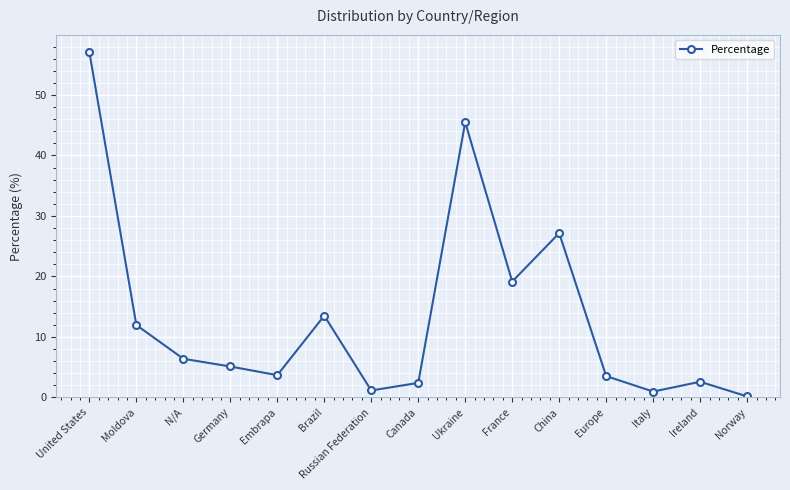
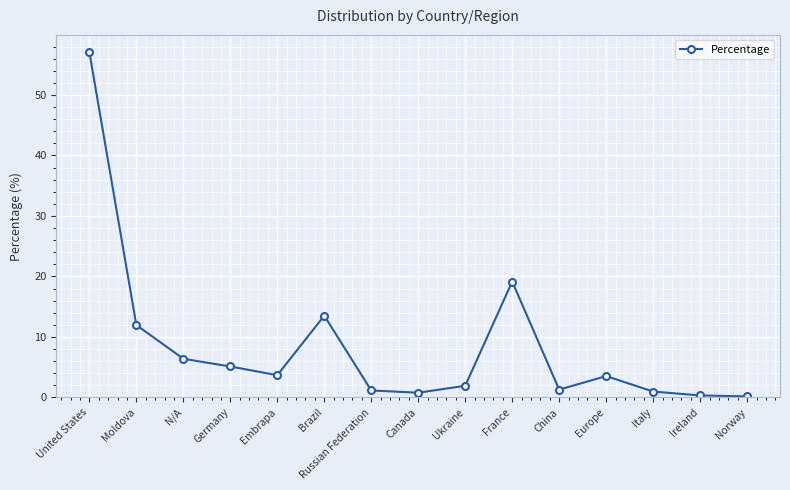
  {
    "United States": 57,
    "Moldova": 12,
    "N/A": 6,
    "Germany": 5,
    "Embrapa": 4,
    "Brazil": 14,
    "Russian Federation": 1,
-   "Canada": 2,
-   "Ukraine": 45,
+   "Canada": 1,
+   "Ukraine": 2,
    "France": 19,
-   "China": 27,
+   "China": 1,
    "Europe": 4,
    "Italy": 1,
-   "Ireland": 3,
+   "Ireland": 0,
    "Norway": 0
  }
